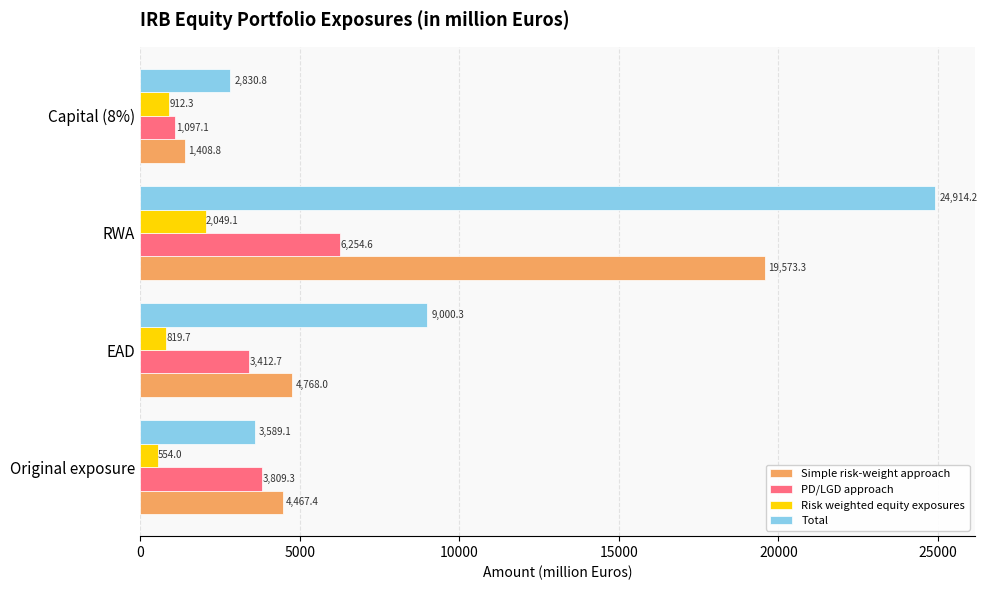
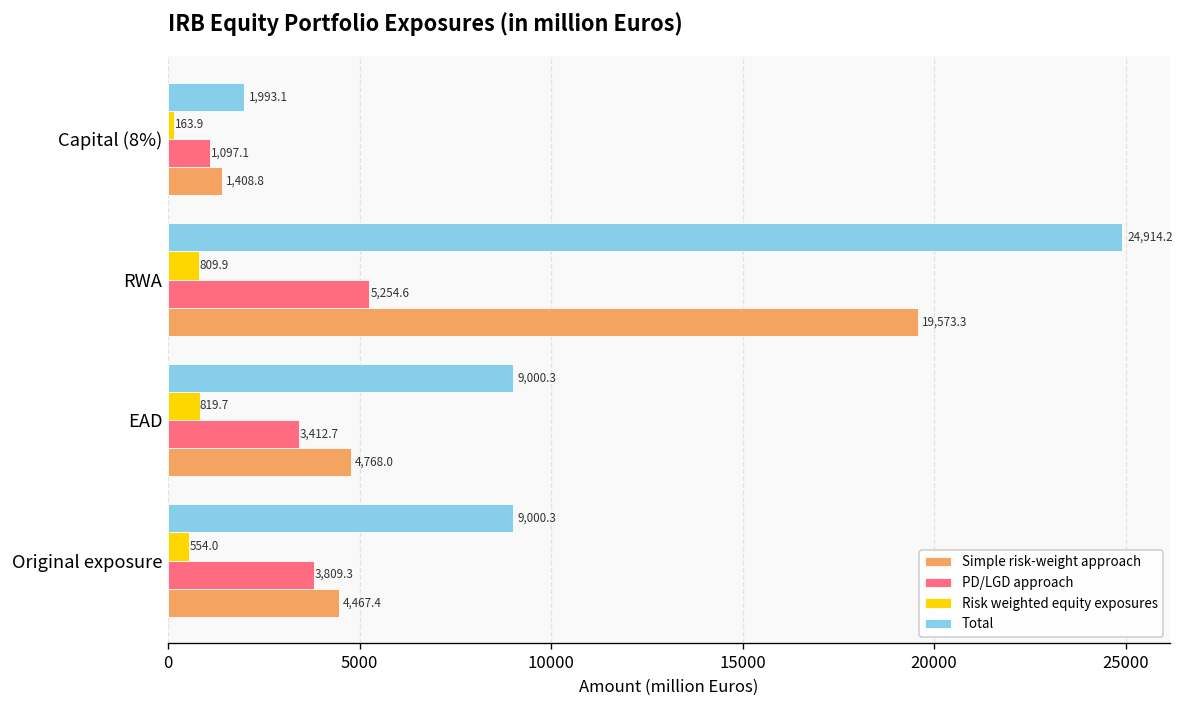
  {
    "Simple risk-weight approach": {
      "Capital (8%)": "1,408.8",
      "RWA": "19,573.3",
      "EAD": "4,768.0",
      "Original exposure": "4,467.4"
    },
    "PD/LGD approach": {
      "Capital (8%)": "1,097.1",
-     "RWA": "6,254.6",
+     "RWA": "5,254.6",
      "EAD": "3,412.7",
      "Original exposure": "3,809.3"
    },
    "Risk weighted equity exposures": {
-     "Capital (8%)": "912.3",
-     "RWA": "2,049.1",
+     "Capital (8%)": "163.9",
+     "RWA": "809.9",
      "EAD": "819.7",
      "Original exposure": "554.0"
    },
    "Total": {
-     "Capital (8%)": "2,830.8",
+     "Capital (8%)": "1,993.1",
      "RWA": "24,914.2",
      "EAD": "9,000.3",
-     "Original exposure": "3,589.1"
+     "Original exposure": "9,000.3"
    }
  }
